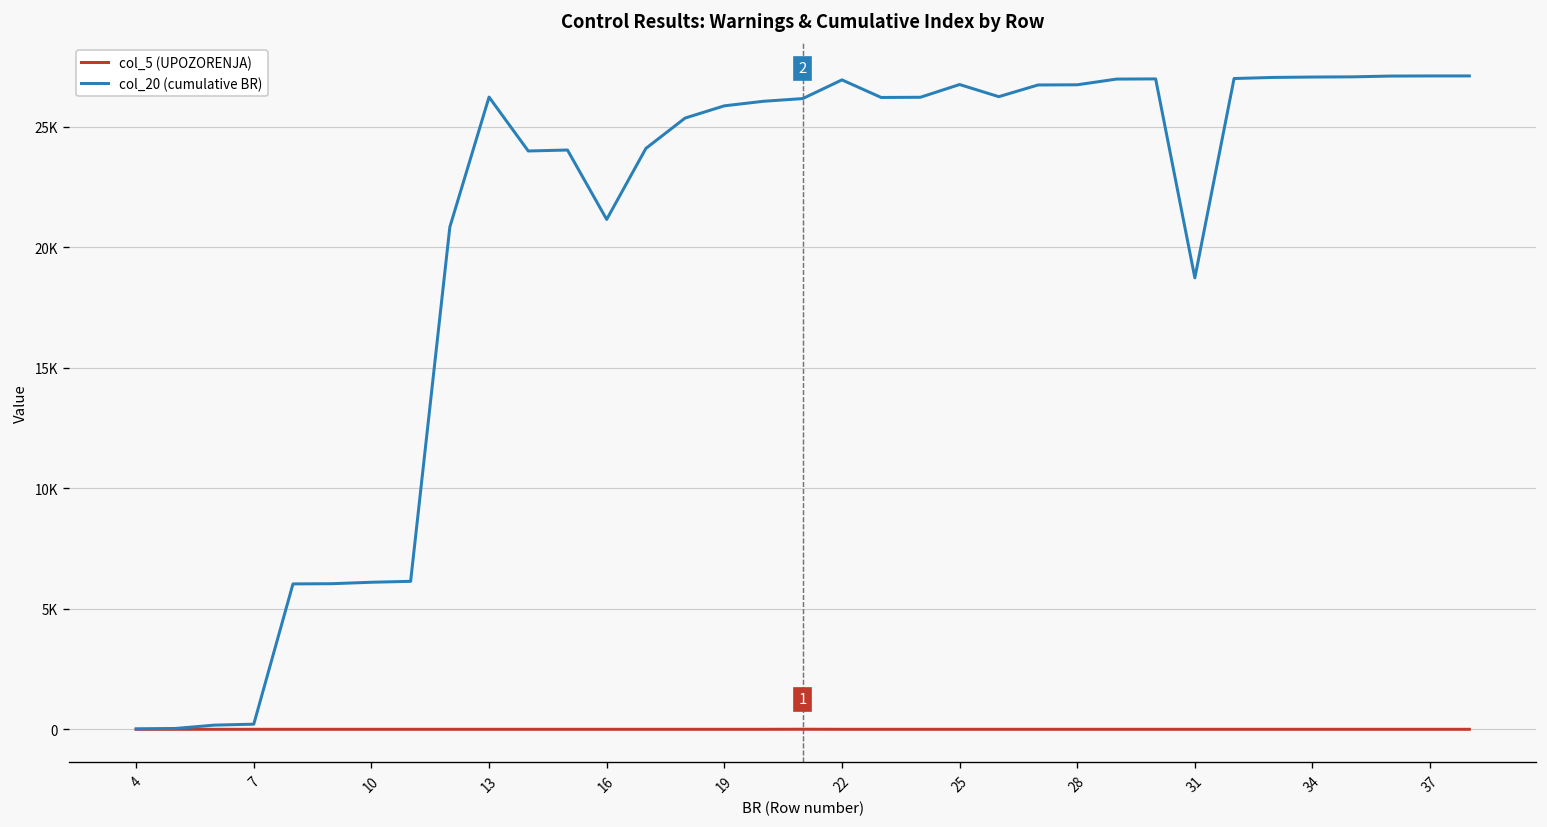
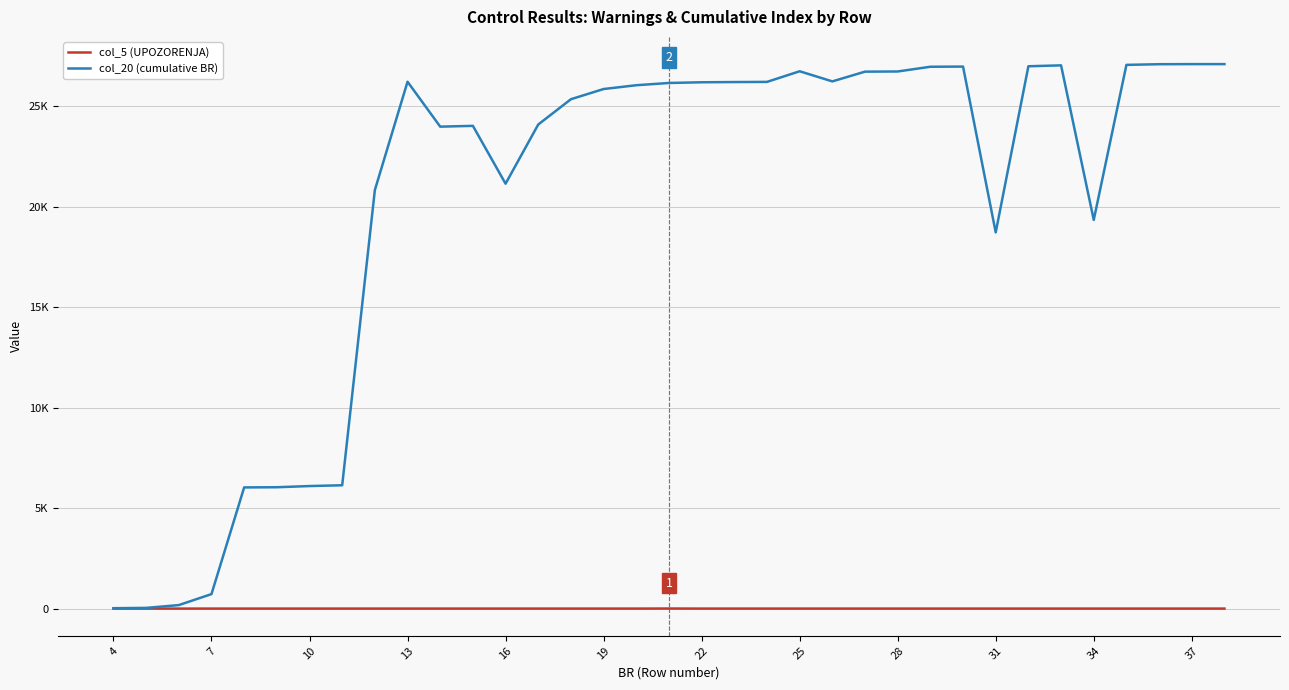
  {
    "col_5 (UPOZORENJA)": {
      "7": 0,
      "10": 0,
      "13": 0,
      "16": 0,
      "19": 0,
      "22": 0,
      "25": 0,
      "28": 0,
      "31": 0,
      "34": 0,
      "37": 0
    },
    "col_20 (cumulative BR)": {
-     "7": 200,
+     "7": 700,
      "10": 6100,
      "13": 26200,
      "16": 21100,
      "19": 25900,
-     "22": 26900,
+     "22": 26200,
      "25": 26700,
      "28": 26700,
      "31": 18700,
-     "34": 27100,
+     "34": 19300,
      "37": 27100
    }
  }
